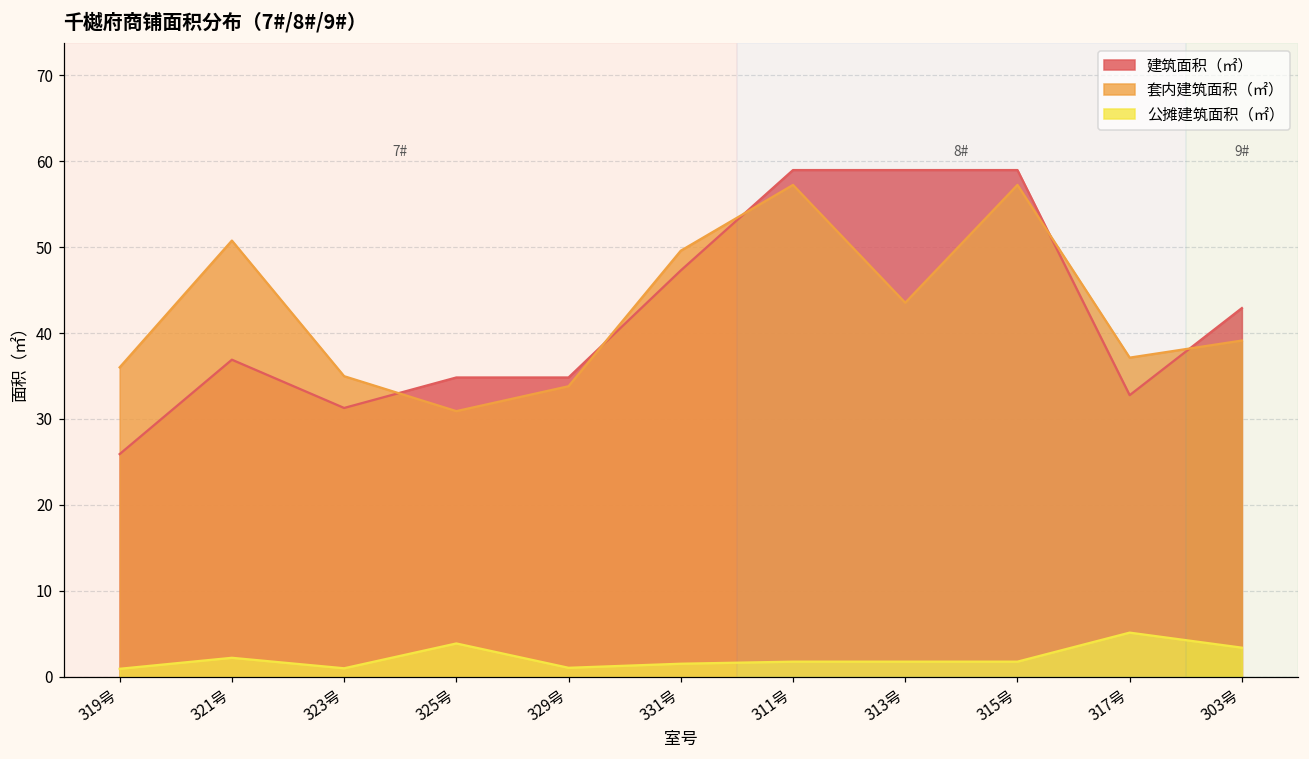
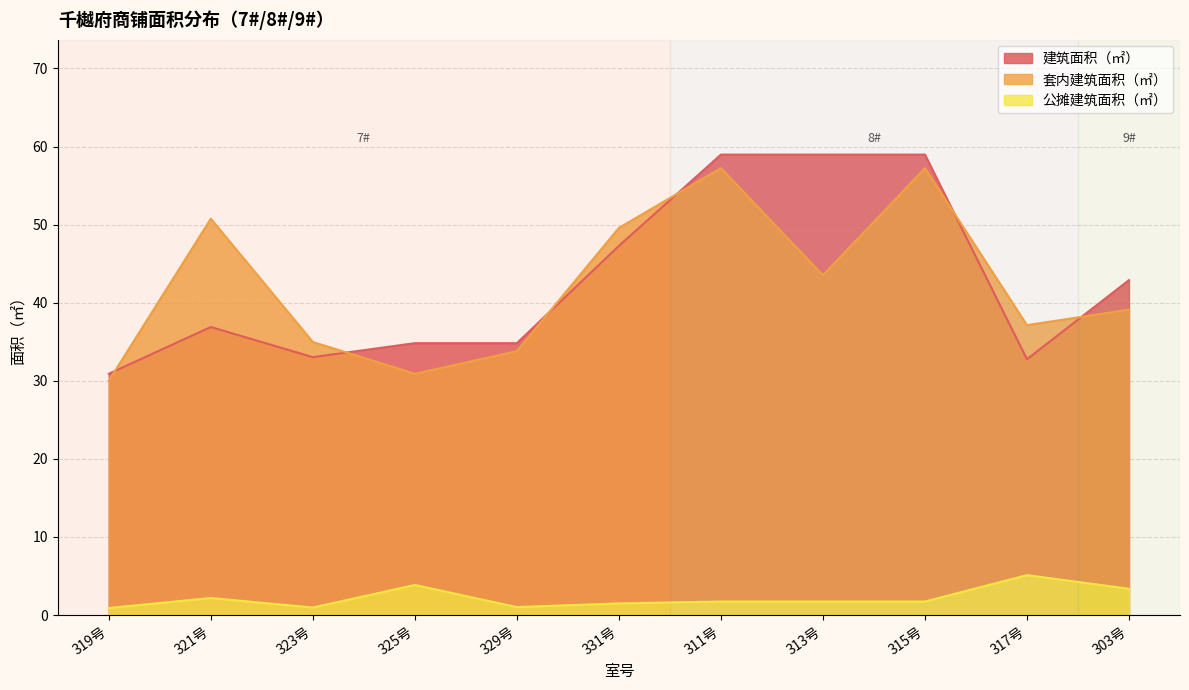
  {
    "建筑面积（㎡）": {
-     "319号": 26,
+     "319号": 31,
      "321号": 37,
-     "323号": 31,
+     "323号": 33,
      "325号": 35,
      "329号": 35,
      "331号": 47,
      "311号": 59,
      "313号": 59,
      "315号": 59,
      "317号": 33,
      "303号": 43
    },
    "套内建筑面积（㎡）": {
-     "319号": 36,
+     "319号": 30,
      "321号": 51,
      "323号": 35,
      "325号": 31,
      "329号": 34,
      "331号": 50,
      "311号": 57,
      "313号": 44,
      "315号": 57,
      "317号": 37,
      "303号": 39
    },
    "公摊建筑面积（㎡）": {
      "319号": 1,
      "321号": 2,
      "323号": 1,
      "325号": 4,
      "329号": 1,
      "331号": 1,
      "311号": 2,
      "313号": 2,
      "315号": 2,
      "317号": 5,
      "303号": 3
    }
  }
